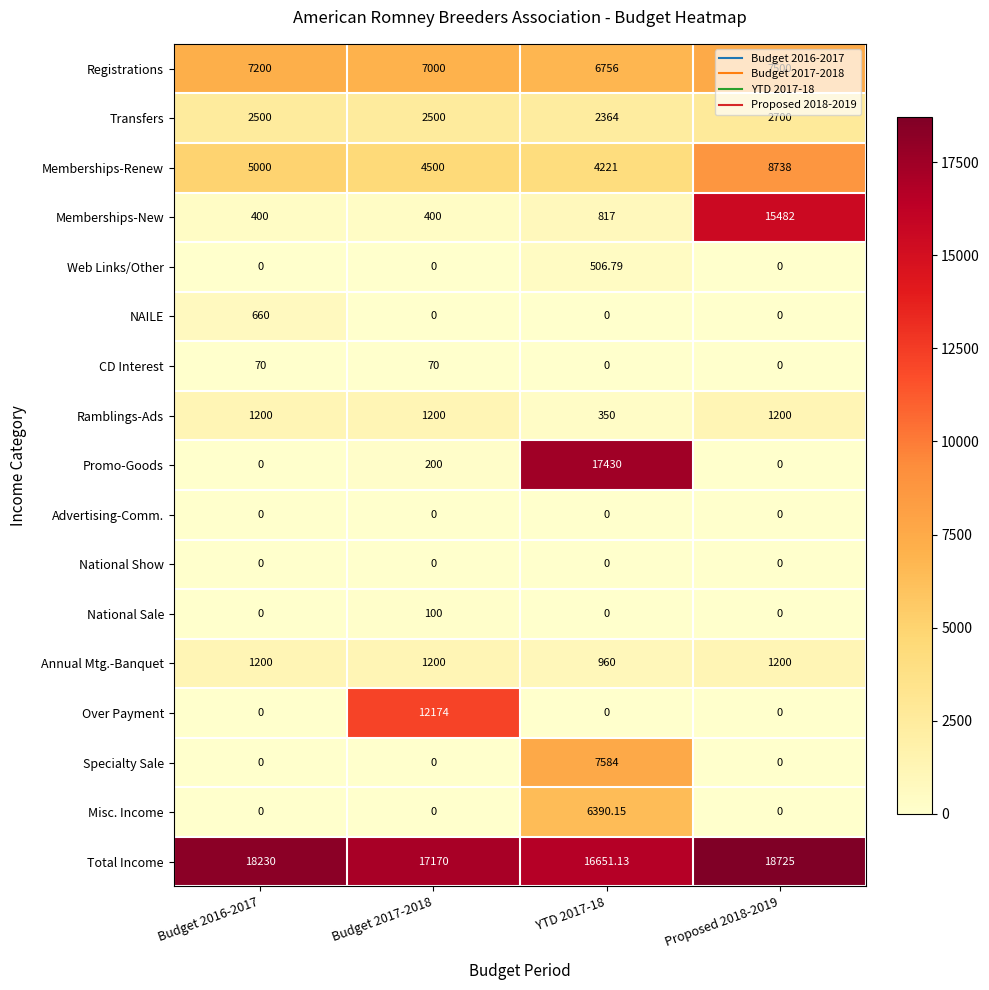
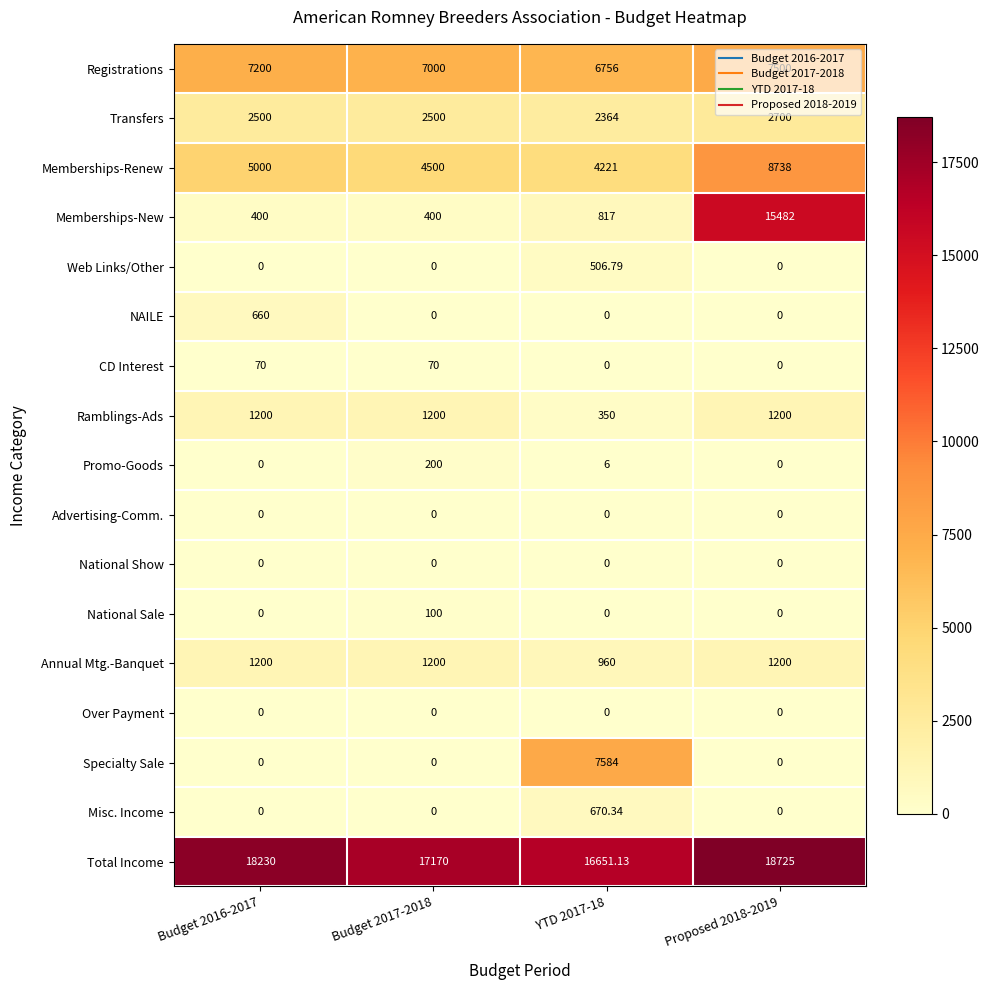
  {
    "Registrations": {
      "Budget 2016-2017": 7200,
      "Budget 2017-2018": 7000,
      "YTD 2017-18": 6756
    },
    "Transfers": {
      "Budget 2016-2017": 2500,
      "Budget 2017-2018": 2500,
      "YTD 2017-18": 2364
    },
    "Memberships-Renew": {
      "Budget 2016-2017": 5000,
      "Budget 2017-2018": 4500,
      "YTD 2017-18": 4221,
      "Proposed 2018-2019": 8738
    },
    "Memberships-New": {
      "Budget 2016-2017": 400,
      "Budget 2017-2018": 400,
      "YTD 2017-18": 817,
      "Proposed 2018-2019": 15482
    },
    "Web Links/Other": {
      "Budget 2016-2017": 0,
      "Budget 2017-2018": 0,
      "YTD 2017-18": 506.79,
      "Proposed 2018-2019": 0
    },
    "NAILE": {
      "Budget 2016-2017": 660,
      "Budget 2017-2018": 0,
      "YTD 2017-18": 0,
      "Proposed 2018-2019": 0
    },
    "CD Interest": {
      "Budget 2016-2017": 70,
      "Budget 2017-2018": 70,
      "YTD 2017-18": 0,
      "Proposed 2018-2019": 0
    },
    "Ramblings-Ads": {
      "Budget 2016-2017": 1200,
      "Budget 2017-2018": 1200,
      "YTD 2017-18": 350,
      "Proposed 2018-2019": 1200
    },
    "Promo-Goods": {
      "Budget 2016-2017": 0,
      "Budget 2017-2018": 200,
-     "YTD 2017-18": 17430,
+     "YTD 2017-18": 6,
      "Proposed 2018-2019": 0
    },
    "Advertising-Comm.": {
      "Budget 2016-2017": 0,
      "Budget 2017-2018": 0,
      "YTD 2017-18": 0,
      "Proposed 2018-2019": 0
    },
    "National Show": {
      "Budget 2016-2017": 0,
      "Budget 2017-2018": 0,
      "YTD 2017-18": 0,
      "Proposed 2018-2019": 0
    },
    "National Sale": {
      "Budget 2016-2017": 0,
      "Budget 2017-2018": 100,
      "YTD 2017-18": 0,
      "Proposed 2018-2019": 0
    },
    "Annual Mtg.-Banquet": {
      "Budget 2016-2017": 1200,
      "Budget 2017-2018": 1200,
      "YTD 2017-18": 960,
      "Proposed 2018-2019": 1200
    },
    "Over Payment": {
      "Budget 2016-2017": 0,
-     "Budget 2017-2018": 12174,
+     "Budget 2017-2018": 0,
      "YTD 2017-18": 0,
      "Proposed 2018-2019": 0
    },
    "Specialty Sale": {
      "Budget 2016-2017": 0,
      "Budget 2017-2018": 0,
      "YTD 2017-18": 7584,
      "Proposed 2018-2019": 0
    },
    "Misc. Income": {
      "Budget 2016-2017": 0,
      "Budget 2017-2018": 0,
-     "YTD 2017-18": 6390.15,
+     "YTD 2017-18": 670.34,
      "Proposed 2018-2019": 0
    },
    "Total Income": {
      "Budget 2016-2017": 18230,
      "Budget 2017-2018": 17170,
      "YTD 2017-18": 16651.13,
      "Proposed 2018-2019": 18725
    }
  }
